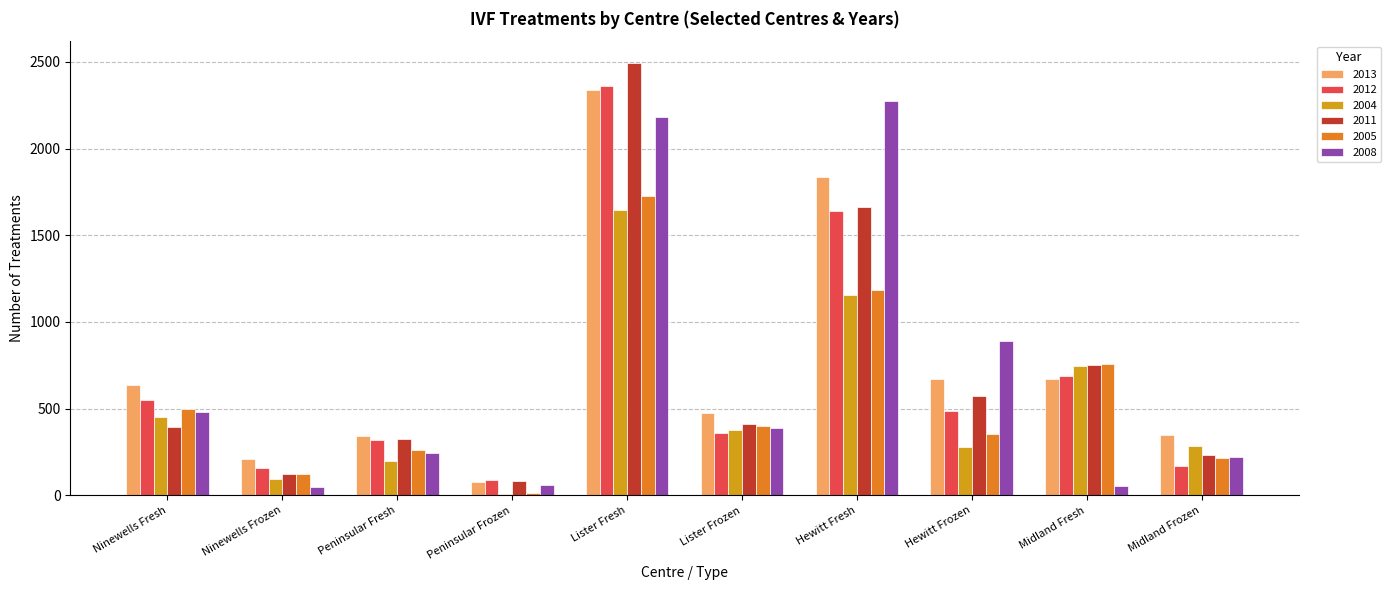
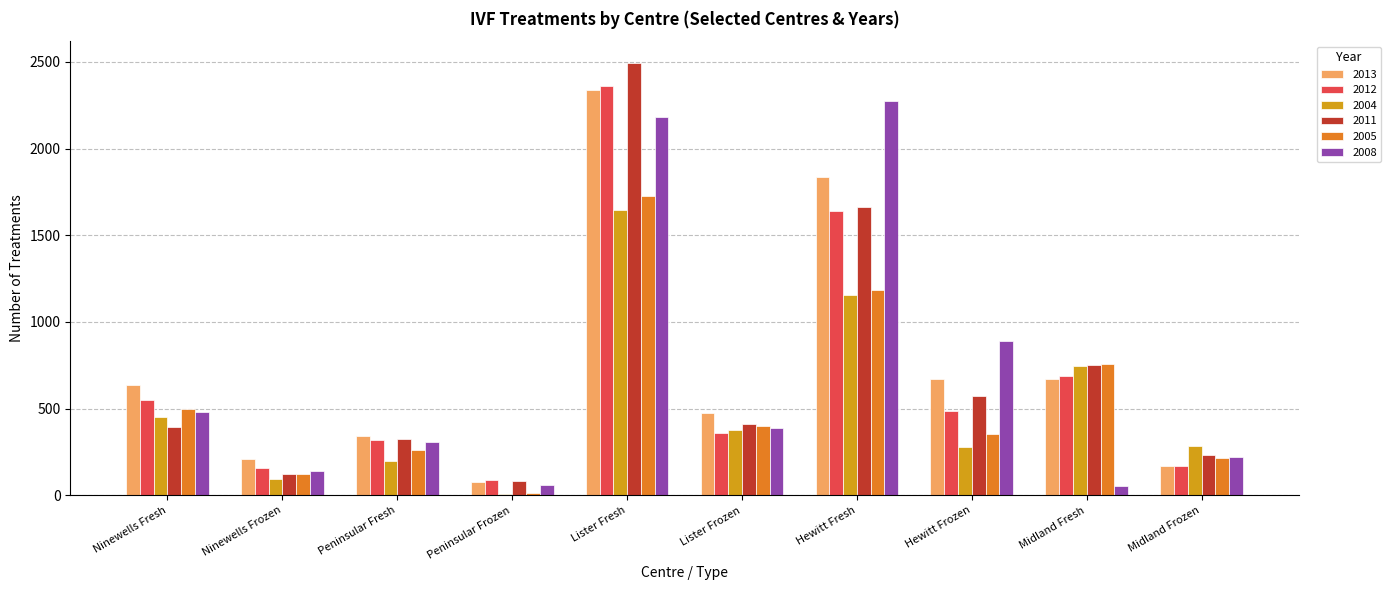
  {
    "2013": {
      "Ninewells Fresh": 640,
      "Ninewells Frozen": 210,
      "Peninsular Fresh": 340,
      "Peninsular Frozen": 80,
      "Lister Fresh": 2340,
      "Lister Frozen": 470,
      "Hewitt Fresh": 1840,
      "Hewitt Frozen": 670,
      "Midland Fresh": 670,
-     "Midland Frozen": 350
+     "Midland Frozen": 170
    },
    "2008": {
      "Ninewells Fresh": 480,
-     "Ninewells Frozen": 50,
-     "Peninsular Fresh": 250,
+     "Ninewells Frozen": 140,
+     "Peninsular Fresh": 310,
      "Peninsular Frozen": 60,
      "Lister Fresh": 2180,
      "Lister Frozen": 390,
      "Hewitt Fresh": 2280,
      "Hewitt Frozen": 890,
      "Midland Fresh": 60,
      "Midland Frozen": 220
    }
  }
